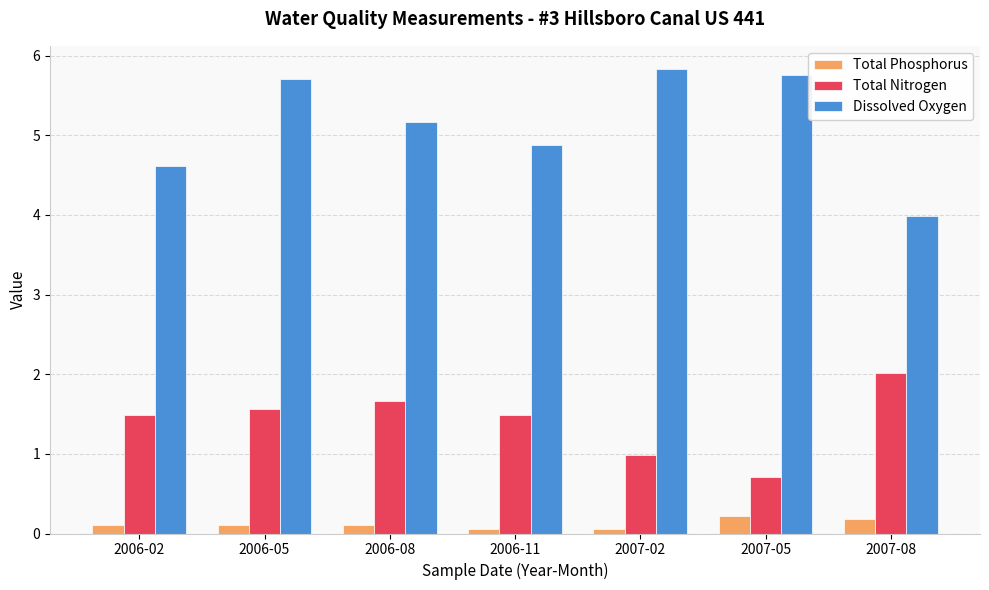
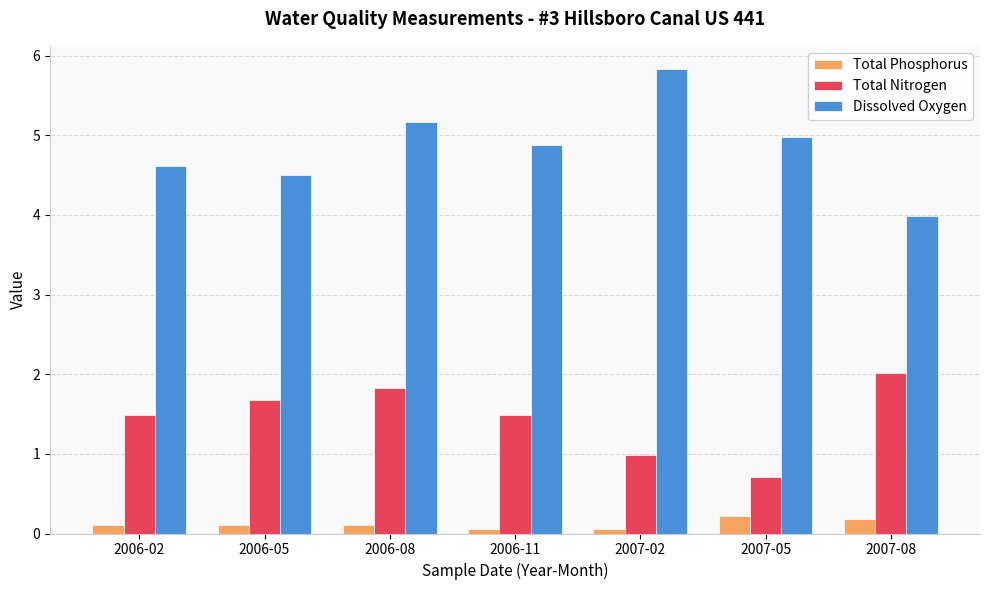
  {
    "Total Phosphorus": {
      "2006-02": 0.1,
      "2006-05": 0.1,
      "2006-08": 0.1,
      "2006-11": 0.1,
      "2007-02": 0.1,
      "2007-05": 0.2,
      "2007-08": 0.2
    },
    "Total Nitrogen": {
      "2006-02": 1.5,
-     "2006-05": 1.6,
-     "2006-08": 1.7,
+     "2006-05": 1.7,
+     "2006-08": 1.8,
      "2006-11": 1.5,
      "2007-02": 1.0,
      "2007-05": 0.7,
      "2007-08": 2.0
    },
    "Dissolved Oxygen": {
      "2006-02": 4.6,
-     "2006-05": 5.7,
+     "2006-05": 4.5,
      "2006-08": 5.2,
      "2006-11": 4.9,
      "2007-02": 5.8,
-     "2007-05": 5.8,
+     "2007-05": 5.0,
      "2007-08": 4.0
    }
  }
